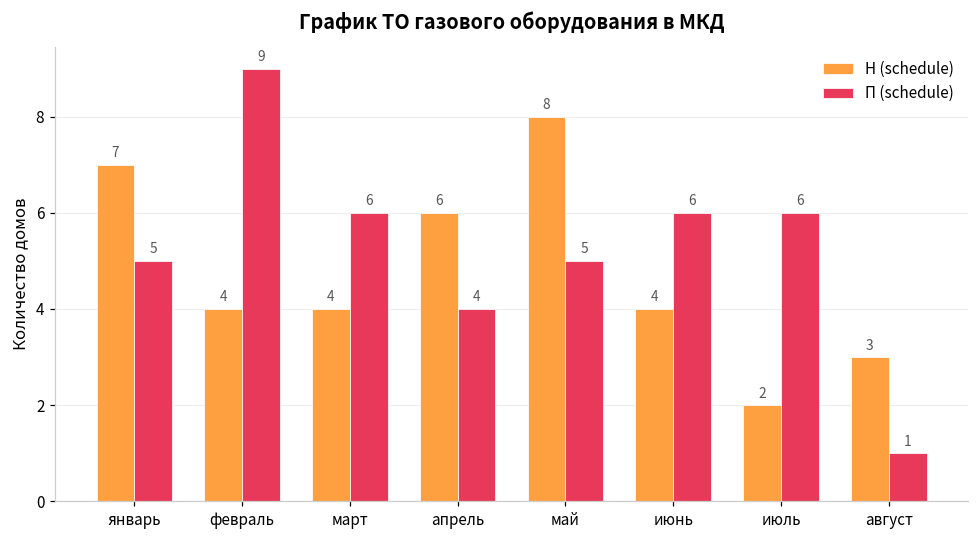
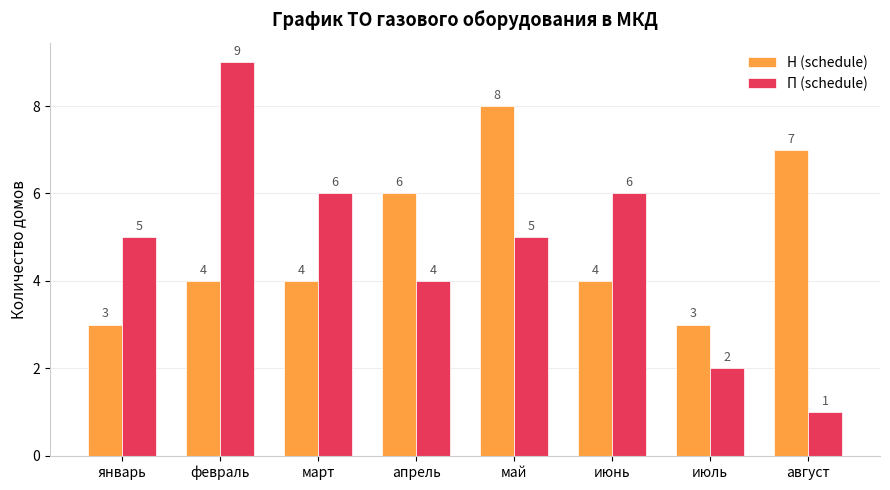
  {
    "Н (schedule)": {
-     "январь": 7,
+     "январь": 3,
      "февраль": 4,
      "март": 4,
      "апрель": 6,
      "май": 8,
      "июнь": 4,
-     "июль": 2,
-     "август": 3
+     "июль": 3,
+     "август": 7
    },
    "П (schedule)": {
      "январь": 5,
      "февраль": 9,
      "март": 6,
      "апрель": 4,
      "май": 5,
      "июнь": 6,
-     "июль": 6,
+     "июль": 2,
      "август": 1
    }
  }
